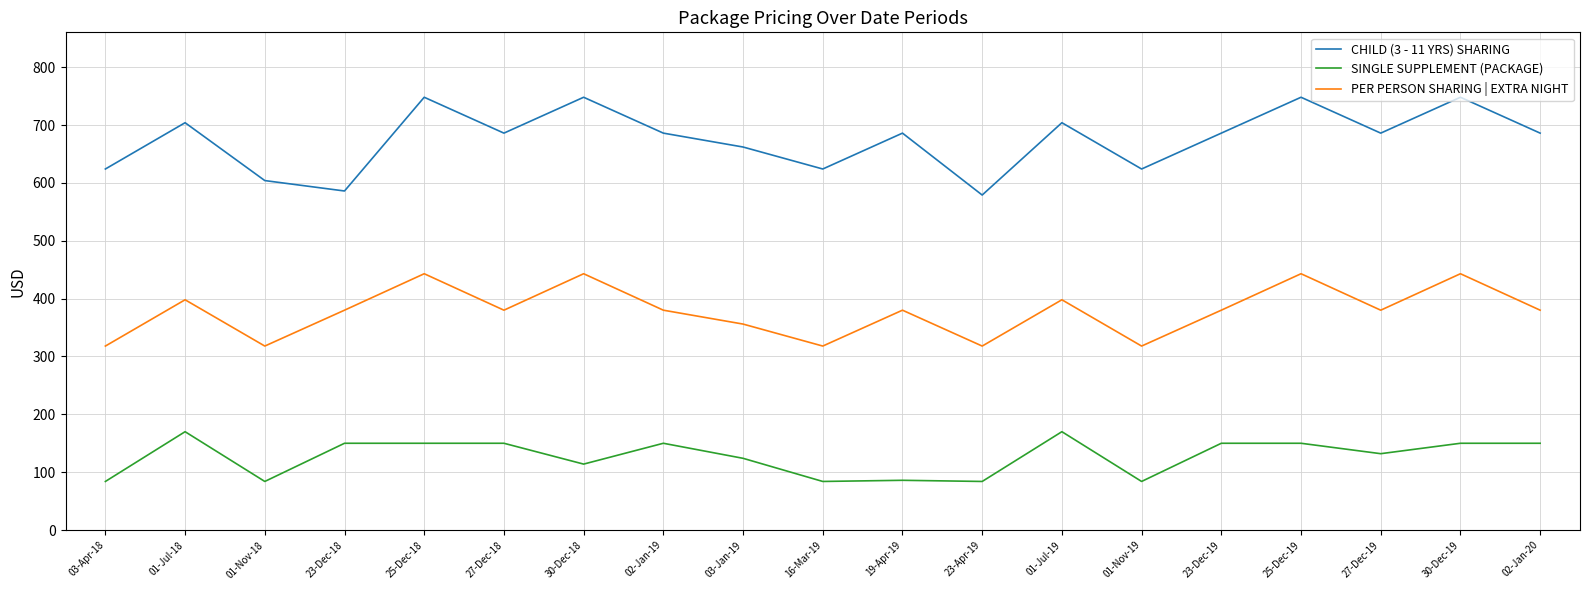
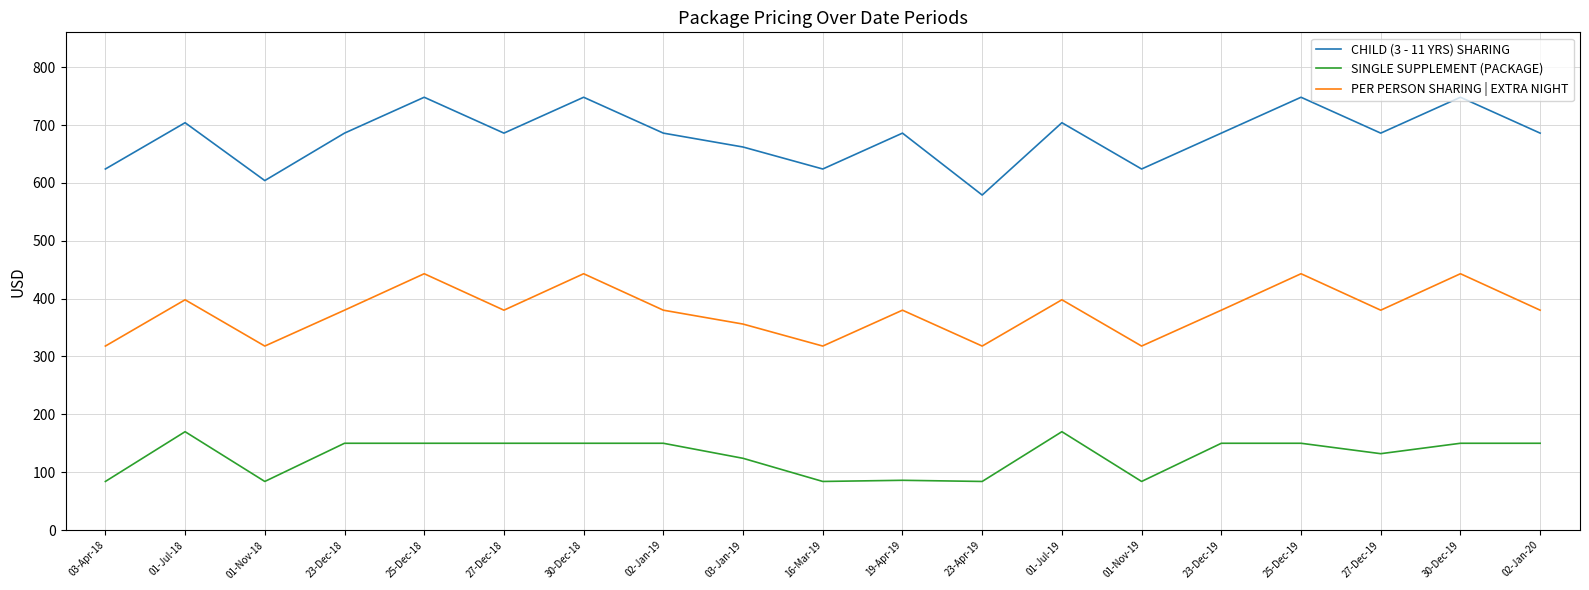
  {
    "CHILD (3 - 11 YRS) SHARING": {
      "03-Apr-18": 620,
      "01-Jul-18": 700,
      "01-Nov-18": 600,
-     "23-Dec-18": 590,
+     "23-Dec-18": 690,
      "25-Dec-18": 750,
      "27-Dec-18": 690,
      "30-Dec-18": 750,
      "02-Jan-19": 690,
      "03-Jan-19": 660,
      "16-Mar-19": 620,
      "19-Apr-19": 690,
      "23-Apr-19": 580,
      "01-Jul-19": 700,
      "01-Nov-19": 620,
      "23-Dec-19": 690,
      "25-Dec-19": 750,
      "27-Dec-19": 690,
      "02-Jan-20": 690
    },
    "SINGLE SUPPLEMENT (PACKAGE)": {
      "03-Apr-18": 80,
      "01-Jul-18": 170,
      "01-Nov-18": 80,
      "23-Dec-18": 150,
      "25-Dec-18": 150,
      "27-Dec-18": 150,
-     "30-Dec-18": 110,
+     "30-Dec-18": 150,
      "02-Jan-19": 150,
      "03-Jan-19": 120,
      "16-Mar-19": 80,
      "19-Apr-19": 90,
      "23-Apr-19": 80,
      "01-Jul-19": 170,
      "01-Nov-19": 80,
      "23-Dec-19": 150,
      "25-Dec-19": 150,
      "27-Dec-19": 130,
      "30-Dec-19": 150,
      "02-Jan-20": 150
    },
    "PER PERSON SHARING | EXTRA NIGHT": {
      "03-Apr-18": 320,
      "01-Jul-18": 400,
      "01-Nov-18": 320,
      "23-Dec-18": 380,
      "25-Dec-18": 440,
      "27-Dec-18": 380,
      "30-Dec-18": 440,
      "02-Jan-19": 380,
      "03-Jan-19": 360,
      "16-Mar-19": 320,
      "19-Apr-19": 380,
      "23-Apr-19": 320,
      "01-Jul-19": 400,
      "01-Nov-19": 320,
      "23-Dec-19": 380,
      "25-Dec-19": 440,
      "27-Dec-19": 380,
      "30-Dec-19": 440,
      "02-Jan-20": 380
    }
  }
